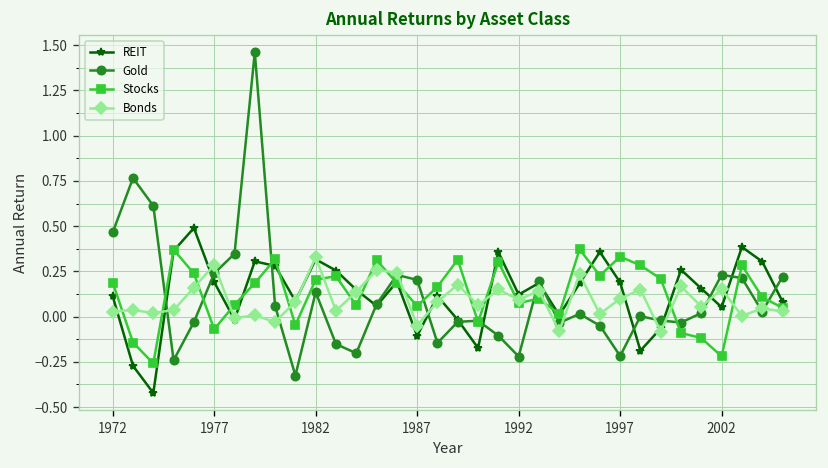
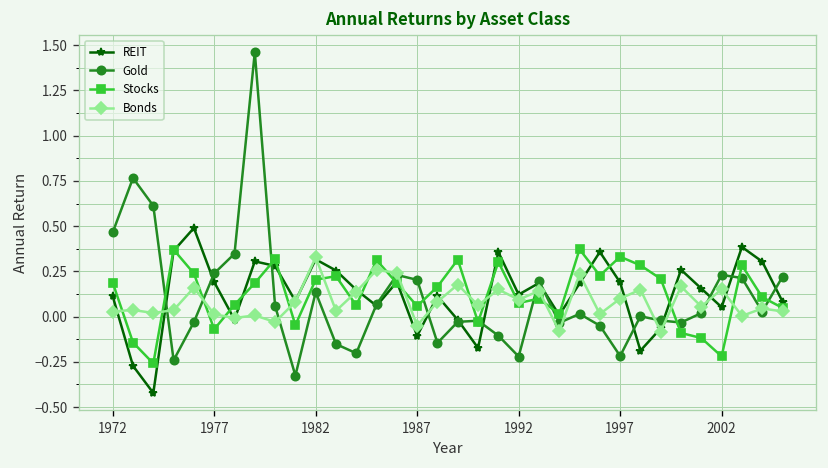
  {
    "REIT": {
      "1972": 0.11,
      "1977": 0.19,
      "1987": -0.11,
      "1992": 0.12,
      "1997": 0.19,
      "2002": 0.05
    },
    "Gold": {
      "1972": 0.47,
      "1977": 0.24,
      "1982": 0.13,
      "1987": 0.20,
      "1992": -0.22,
      "1997": -0.22,
      "2002": 0.23
    },
    "Stocks": {
      "1972": 0.19,
      "1977": -0.07,
      "1982": 0.20,
      "1987": 0.06,
      "1992": 0.07,
      "1997": 0.33,
      "2002": -0.22
    },
    "Bonds": {
      "1972": 0.03,
-     "1977": 0.29,
+     "1977": 0.01,
      "1987": -0.05,
      "1992": 0.09,
      "1997": 0.10,
      "2002": 0.15
    }
  }
